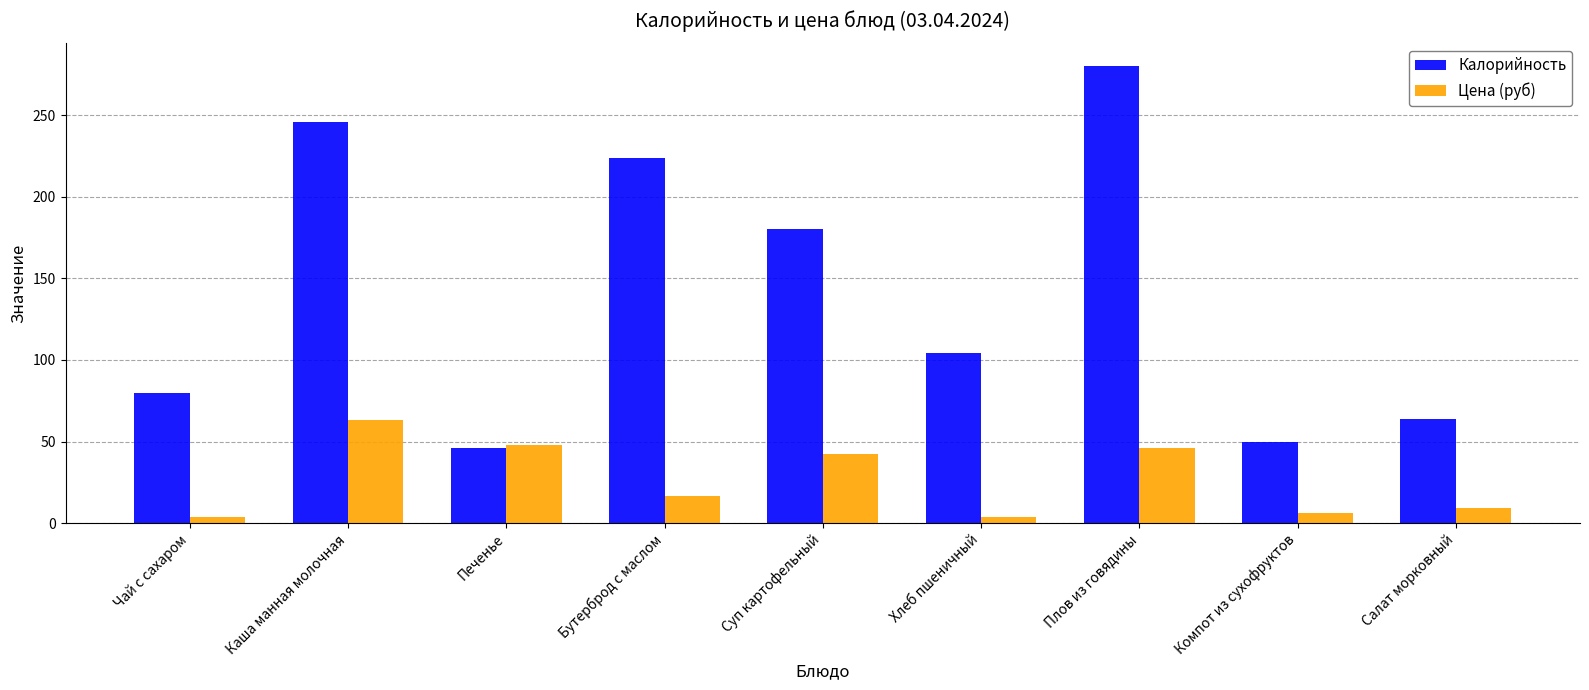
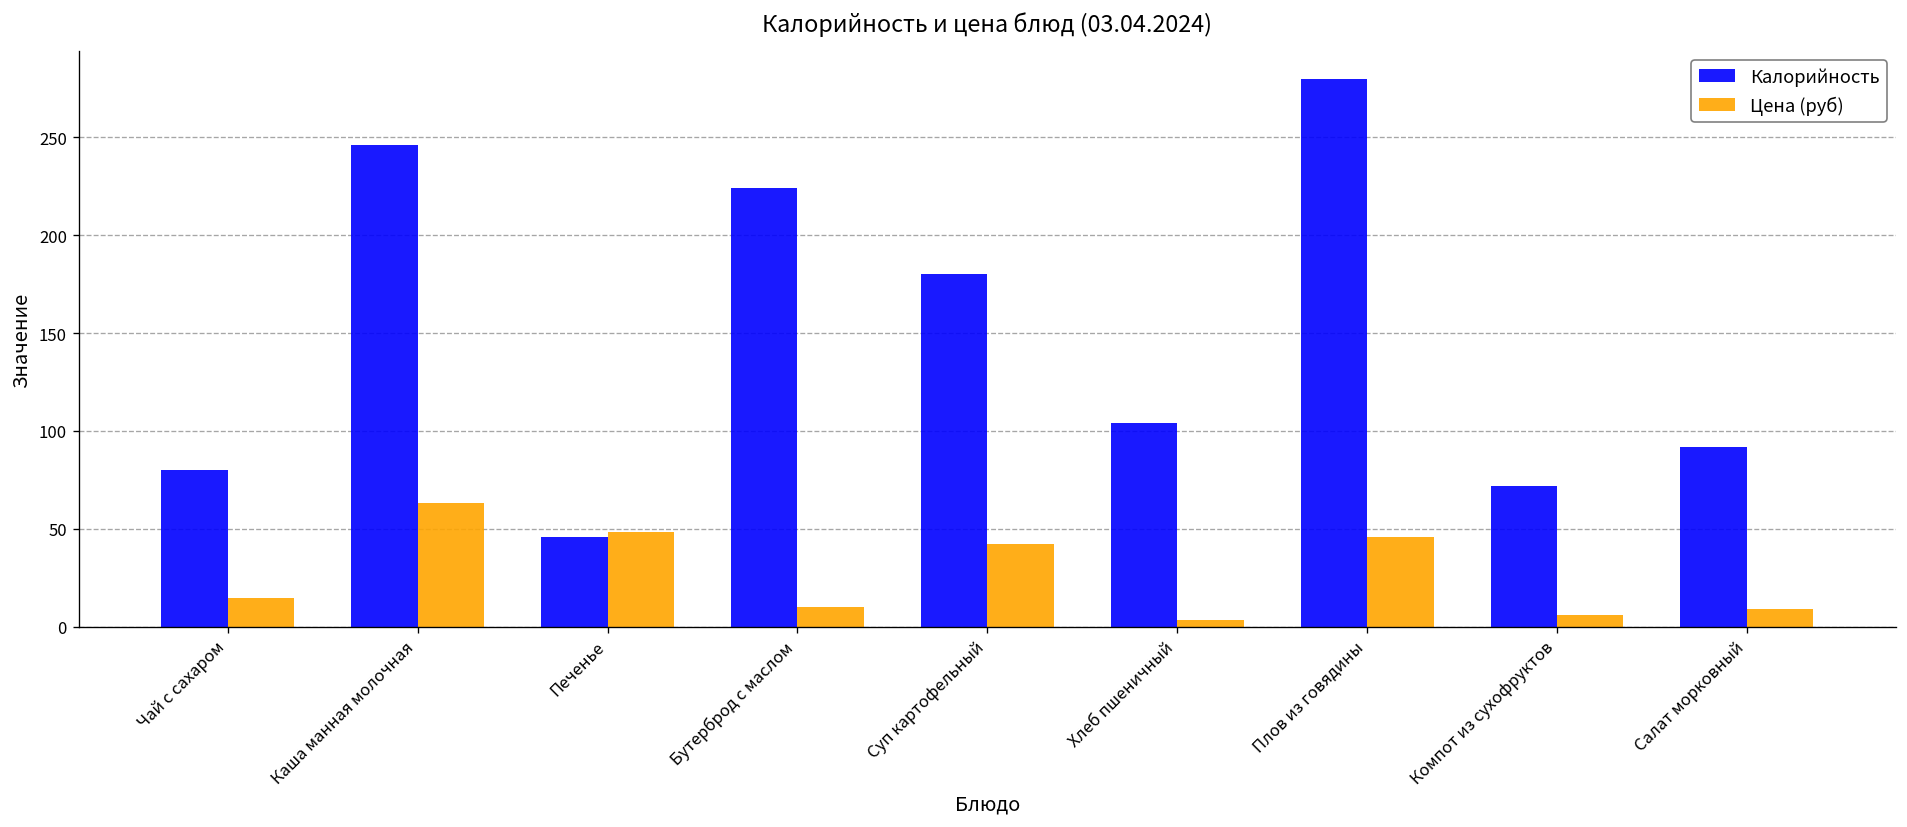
  {
    "Калорийность": {
      "Чай с сахаром": 80,
      "Каша манная молочная": 246,
      "Печенье": 46,
      "Бутерброд с маслом": 224,
      "Суп картофельный": 180,
      "Хлеб пшеничный": 104,
      "Плов из говядины": 280,
-     "Компот из сухофруктов": 50,
-     "Салат морковный": 64
+     "Компот из сухофруктов": 72,
+     "Салат морковный": 92
    },
    "Цена (руб)": {
-     "Чай с сахаром": 3,
+     "Чай с сахаром": 15,
      "Каша манная молочная": 63,
      "Печенье": 48,
-     "Бутерброд с маслом": 17,
+     "Бутерброд с маслом": 10,
      "Суп картофельный": 42,
      "Хлеб пшеничный": 4,
      "Плов из говядины": 46,
      "Компот из сухофруктов": 6,
      "Салат морковный": 9
    }
  }
